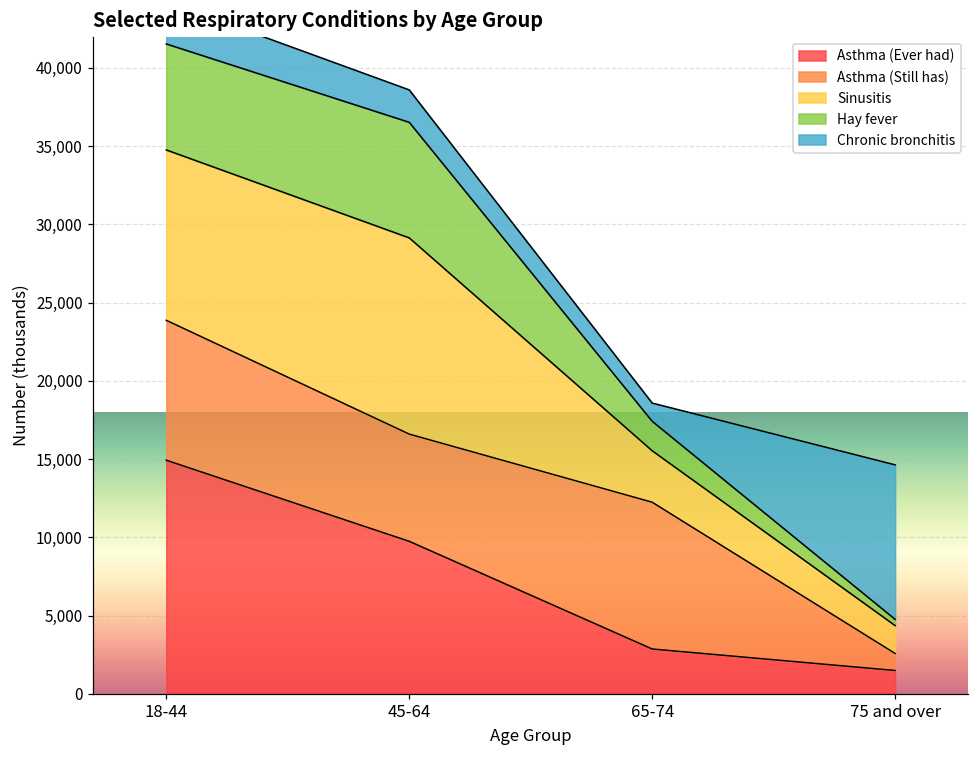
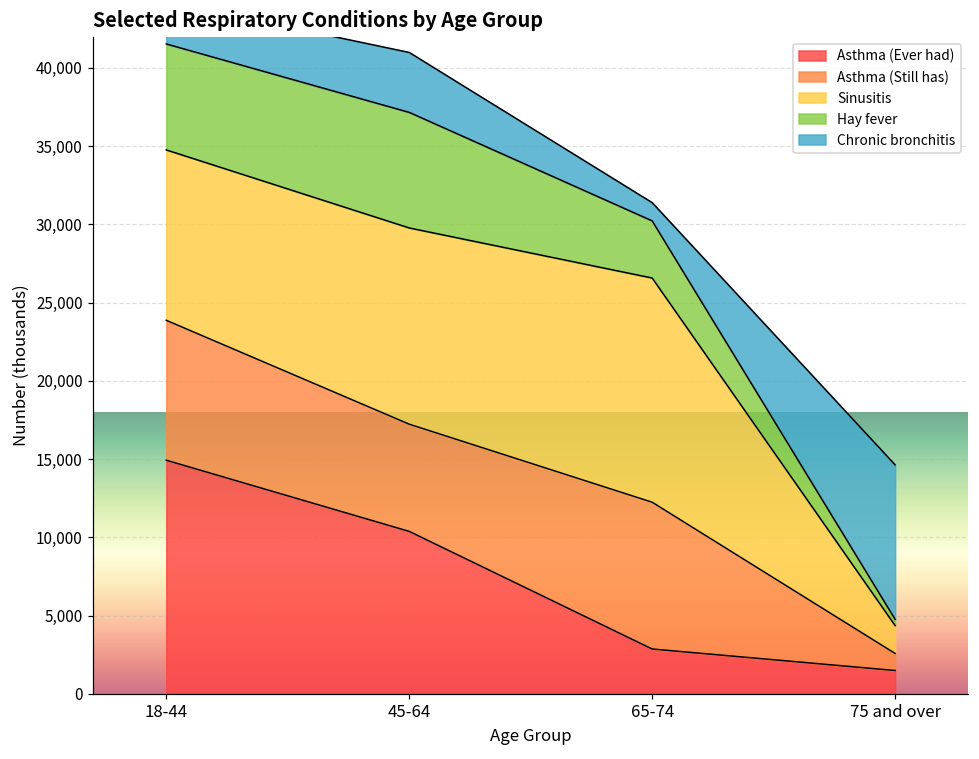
  {
    "Asthma (Ever had)": {
      "18-44": "14,900",
-     "45-64": "9,700",
+     "45-64": "10,400",
      "65-74": "2,900",
      "75 and over": "1,500"
    },
    "Asthma (Still has)": {
      "18-44": "8,900",
      "45-64": "6,900",
      "65-74": "9,400",
      "75 and over": "1,100"
    },
    "Sinusitis": {
      "18-44": "10,900",
      "45-64": "12,500",
-     "65-74": "3,300",
+     "65-74": "14,300",
      "75 and over": "1,800"
    },
    "Hay fever": {
      "18-44": "6,800",
      "45-64": "7,400",
-     "65-74": "1,900",
+     "65-74": "3,700",
      "75 and over": "400"
    },
    "Chronic bronchitis": {
-     "45-64": "2,100",
+     "45-64": "3,800",
      "65-74": "1,200",
      "75 and over": "9,900"
    }
  }
